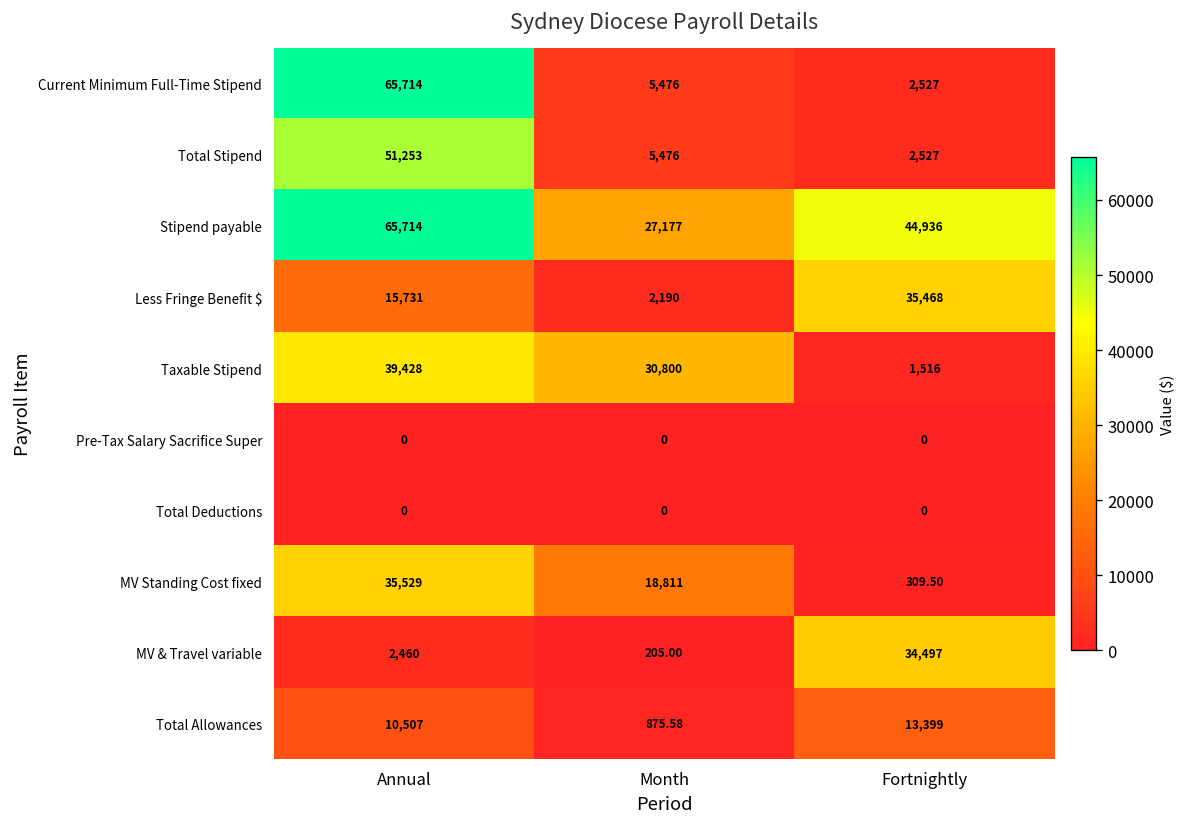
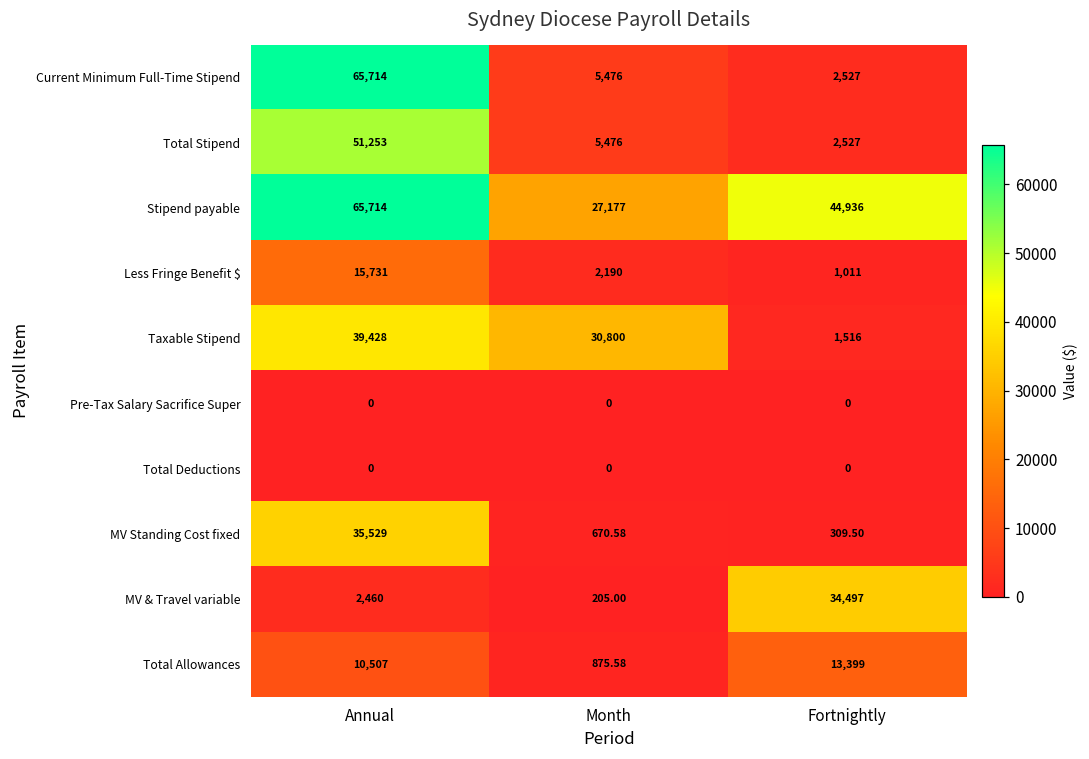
  {
    "Current Minimum Full-Time Stipend": {
      "Annual": "65,714",
      "Month": "5,476",
      "Fortnightly": "2,527"
    },
    "Total Stipend": {
      "Annual": "51,253",
      "Month": "5,476",
      "Fortnightly": "2,527"
    },
    "Stipend payable": {
      "Annual": "65,714",
      "Month": "27,177",
      "Fortnightly": "44,936"
    },
    "Less Fringe Benefit $": {
      "Annual": "15,731",
      "Month": "2,190",
-     "Fortnightly": "35,468"
+     "Fortnightly": "1,011"
    },
    "Taxable Stipend": {
      "Annual": "39,428",
      "Month": "30,800",
      "Fortnightly": "1,516"
    },
    "Pre-Tax Salary Sacrifice Super": {
      "Annual": "0",
      "Month": "0",
      "Fortnightly": "0"
    },
    "Total Deductions": {
      "Annual": "0",
      "Month": "0",
      "Fortnightly": "0"
    },
    "MV Standing Cost fixed": {
      "Annual": "35,529",
-     "Month": "18,811",
+     "Month": "670.58",
      "Fortnightly": "309.50"
    },
    "MV & Travel variable": {
      "Annual": "2,460",
      "Month": "205.00",
      "Fortnightly": "34,497"
    },
    "Total Allowances": {
      "Annual": "10,507",
      "Month": "875.58",
      "Fortnightly": "13,399"
    }
  }
